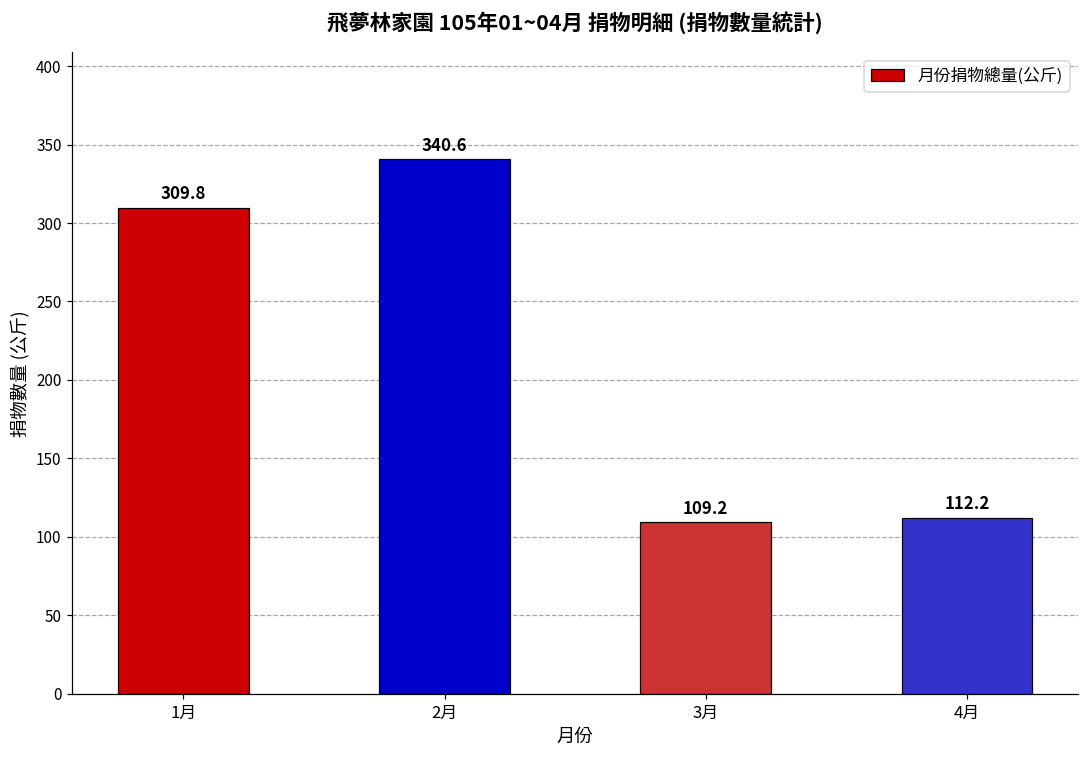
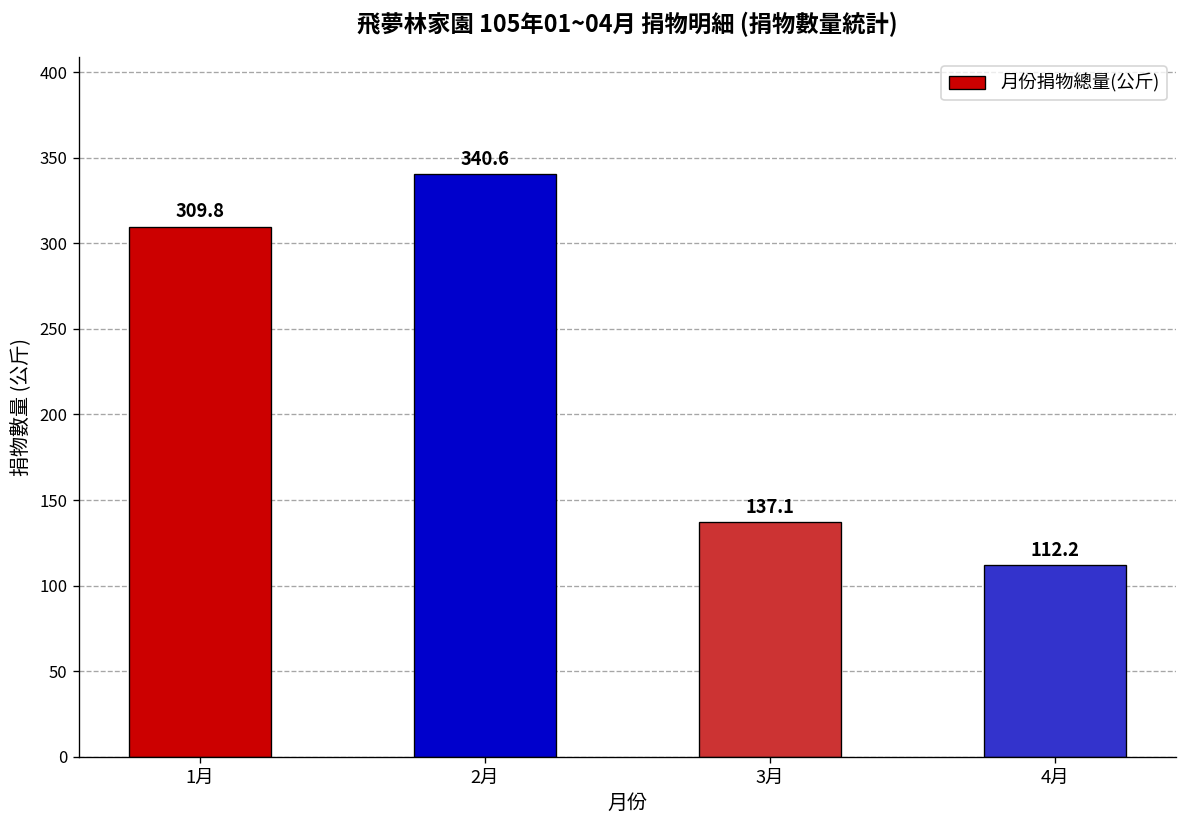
  {
    "1月": 309.8,
    "2月": 340.6,
-   "3月": 109.2,
+   "3月": 137.1,
    "4月": 112.2
  }
